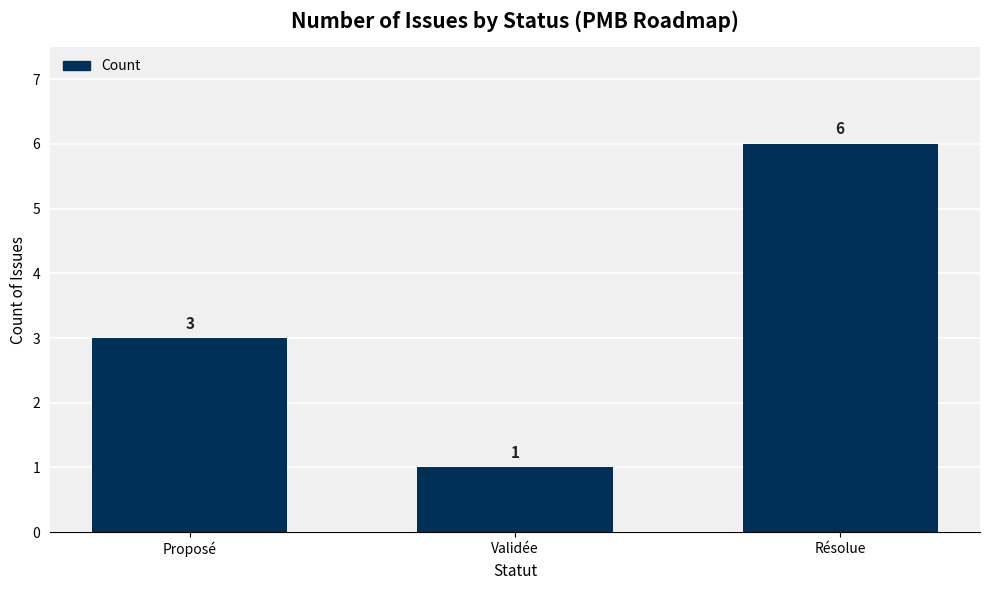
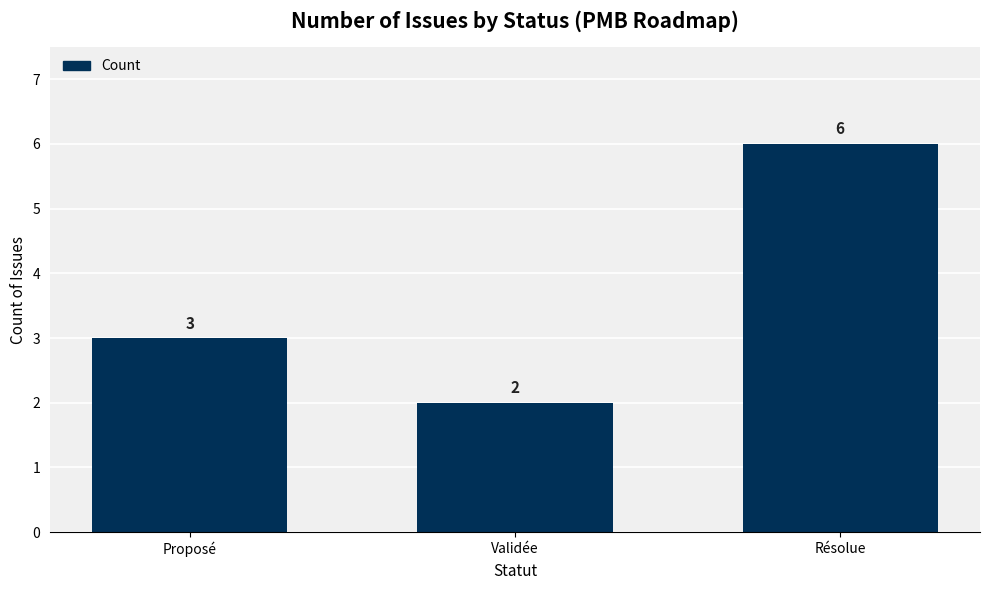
  {
    "Proposé": 3,
-   "Validée": 1,
+   "Validée": 2,
    "Résolue": 6
  }
